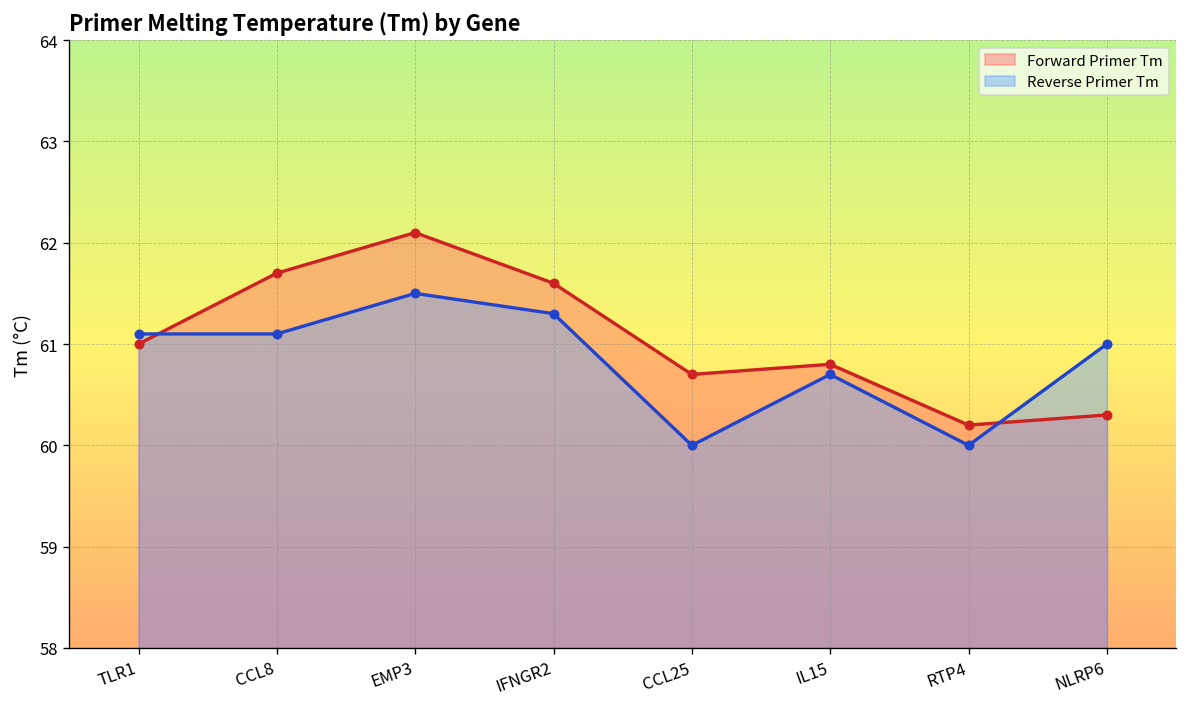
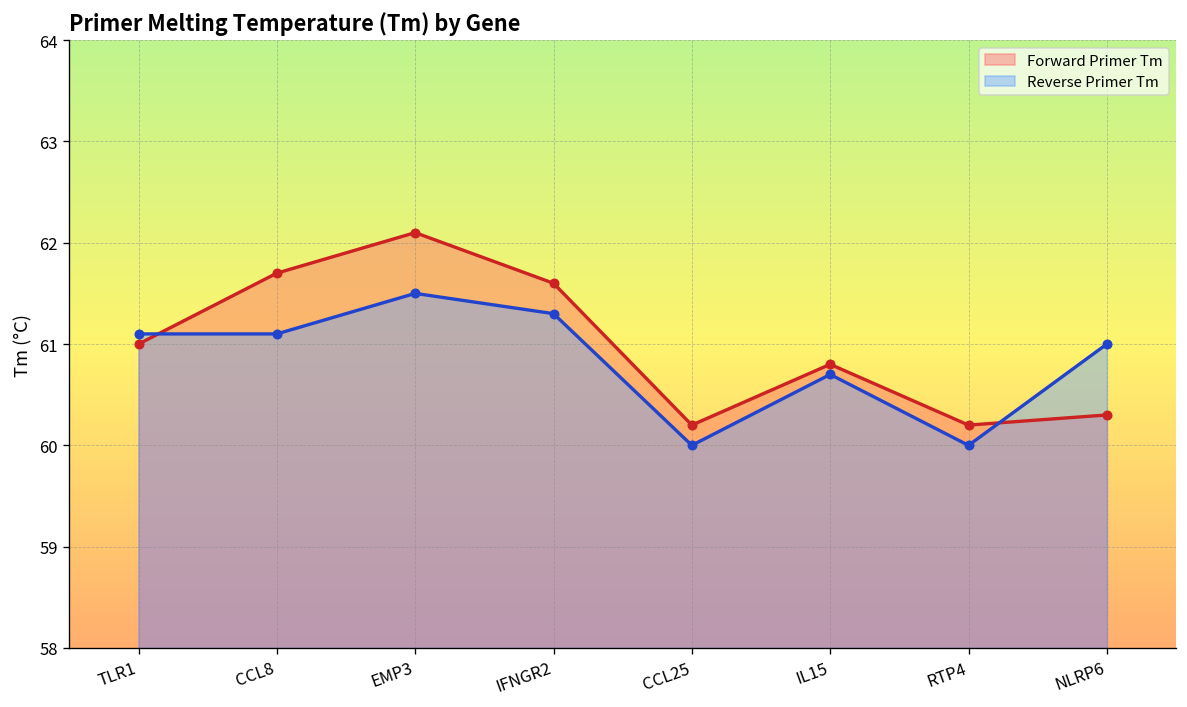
  {
    "Forward Primer Tm": {
      "TLR1": 61.0,
      "CCL8": 61.7,
      "EMP3": 62.1,
      "IFNGR2": 61.6,
-     "CCL25": 60.7,
+     "CCL25": 60.2,
      "IL15": 60.8,
      "RTP4": 60.2,
      "NLRP6": 60.3
    },
    "Reverse Primer Tm": {
      "TLR1": 61.1,
      "CCL8": 61.1,
      "EMP3": 61.5,
      "IFNGR2": 61.3,
      "CCL25": 60.0,
      "IL15": 60.7,
      "RTP4": 60.0,
      "NLRP6": 61.0
    }
  }
